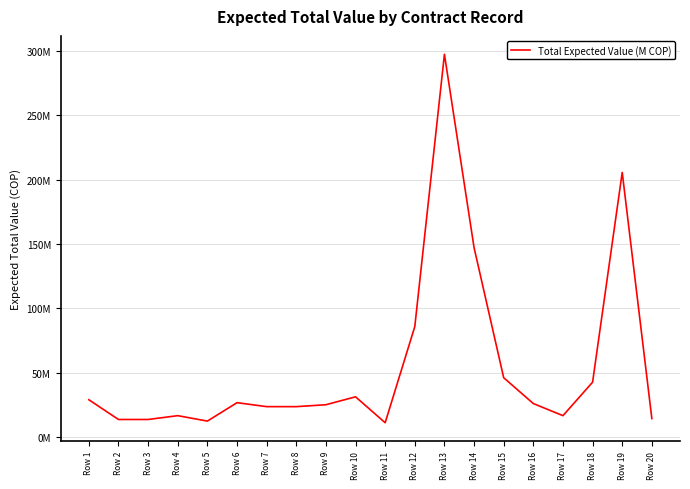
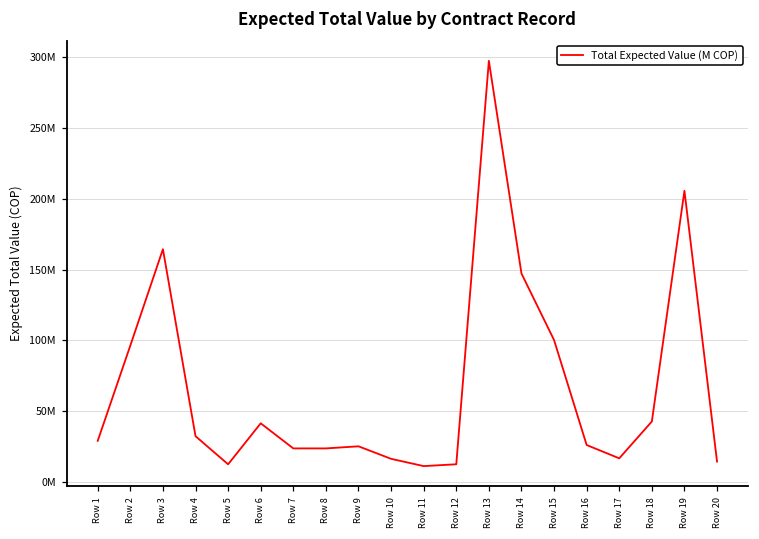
  {
    "Row 1": 29000000,
-   "Row 2": 14000000,
-   "Row 3": 14000000,
-   "Row 4": 17000000,
+   "Row 2": 96000000,
+   "Row 3": 164000000,
+   "Row 4": 32000000,
    "Row 5": 12000000,
-   "Row 6": 27000000,
+   "Row 6": 41000000,
    "Row 7": 24000000,
    "Row 8": 24000000,
    "Row 9": 25000000,
-   "Row 10": 31000000,
+   "Row 10": 16000000,
    "Row 11": 11000000,
-   "Row 12": 86000000,
+   "Row 12": 12000000,
    "Row 13": 298000000,
    "Row 14": 147000000,
-   "Row 15": 46000000,
+   "Row 15": 100000000,
    "Row 16": 26000000,
    "Row 17": 17000000,
    "Row 18": 43000000,
    "Row 19": 206000000,
    "Row 20": 14000000
  }
